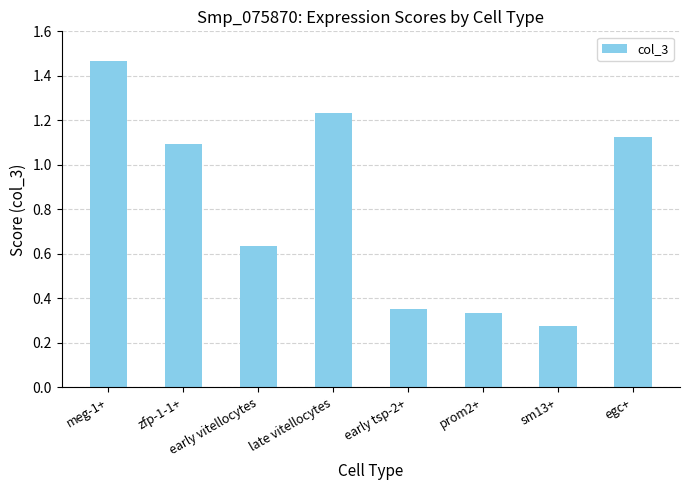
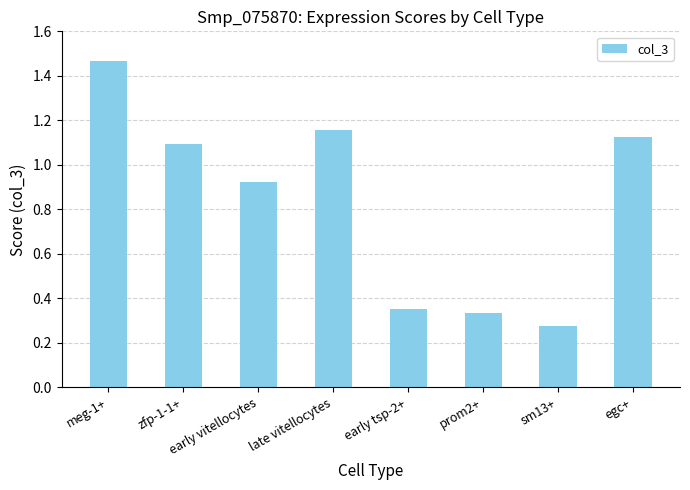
  {
    "meg-1+": 1.47,
    "zfp-1-1+": 1.10,
-   "early vitellocytes": 0.63,
-   "late vitellocytes": 1.23,
+   "early vitellocytes": 0.92,
+   "late vitellocytes": 1.16,
    "early tsp-2+": 0.35,
    "prom2+": 0.33,
    "sm13+": 0.28,
    "egc+": 1.13
  }
